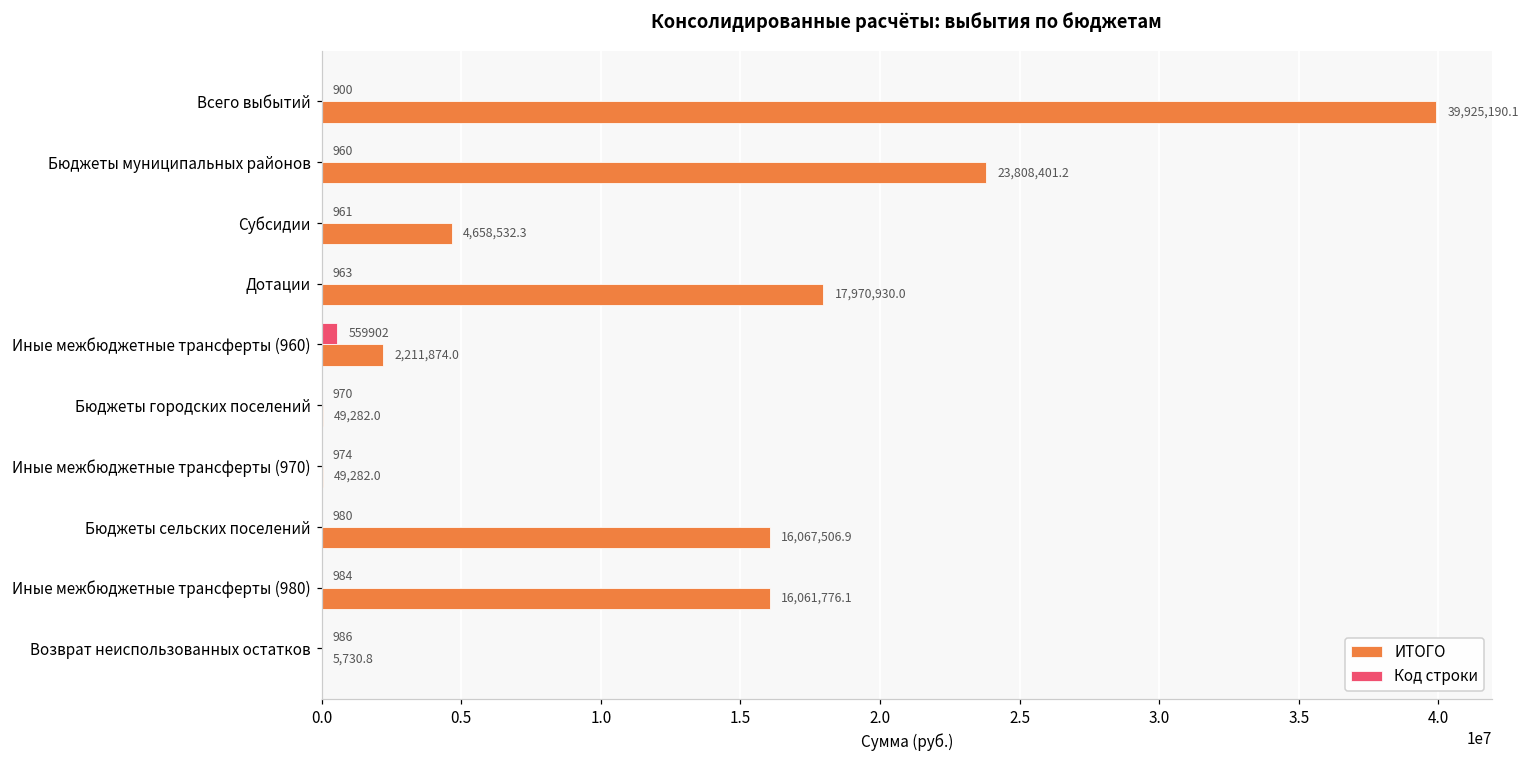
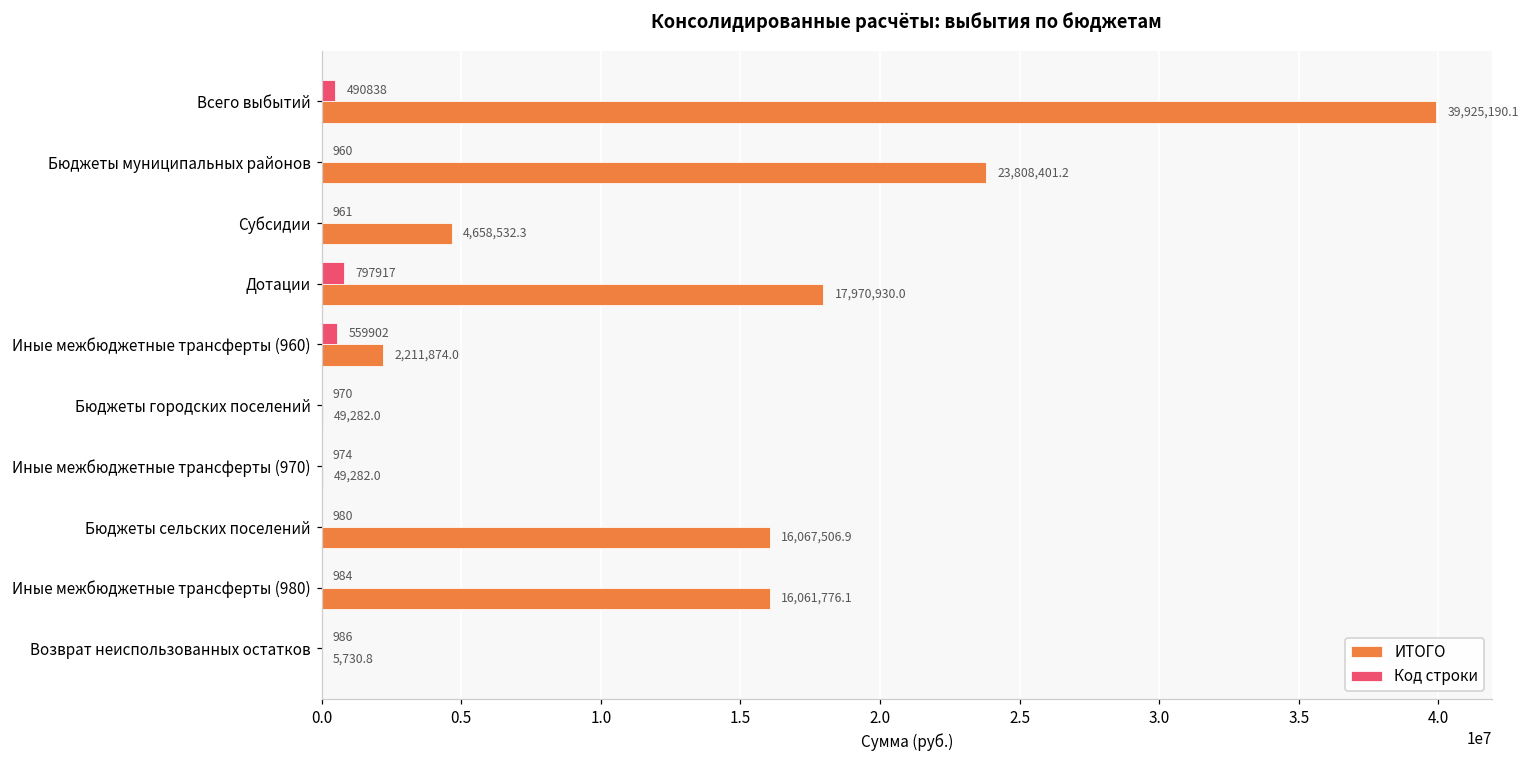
  {
    "ИТОГО": {
      "Всего выбытий": "39,925,190.1",
      "Бюджеты муниципальных районов": "23,808,401.2",
      "Субсидии": "4,658,532.3",
      "Дотации": "17,970,930.0",
      "Иные межбюджетные трансферты (960)": "2,211,874.0",
      "Бюджеты городских поселений": "49,282.0",
      "Иные межбюджетные трансферты (970)": "49,282.0",
      "Бюджеты сельских поселений": "16,067,506.9",
      "Иные межбюджетные трансферты (980)": "16,061,776.1",
      "Возврат неиспользованных остатков": "5,730.8"
    },
    "Код строки": {
-     "Всего выбытий": "900",
+     "Всего выбытий": "490838",
      "Бюджеты муниципальных районов": "960",
      "Субсидии": "961",
-     "Дотации": "963",
+     "Дотации": "797917",
      "Иные межбюджетные трансферты (960)": "559902",
      "Бюджеты городских поселений": "970",
      "Иные межбюджетные трансферты (970)": "974",
      "Бюджеты сельских поселений": "980",
      "Иные межбюджетные трансферты (980)": "984",
      "Возврат неиспользованных остатков": "986"
    }
  }
